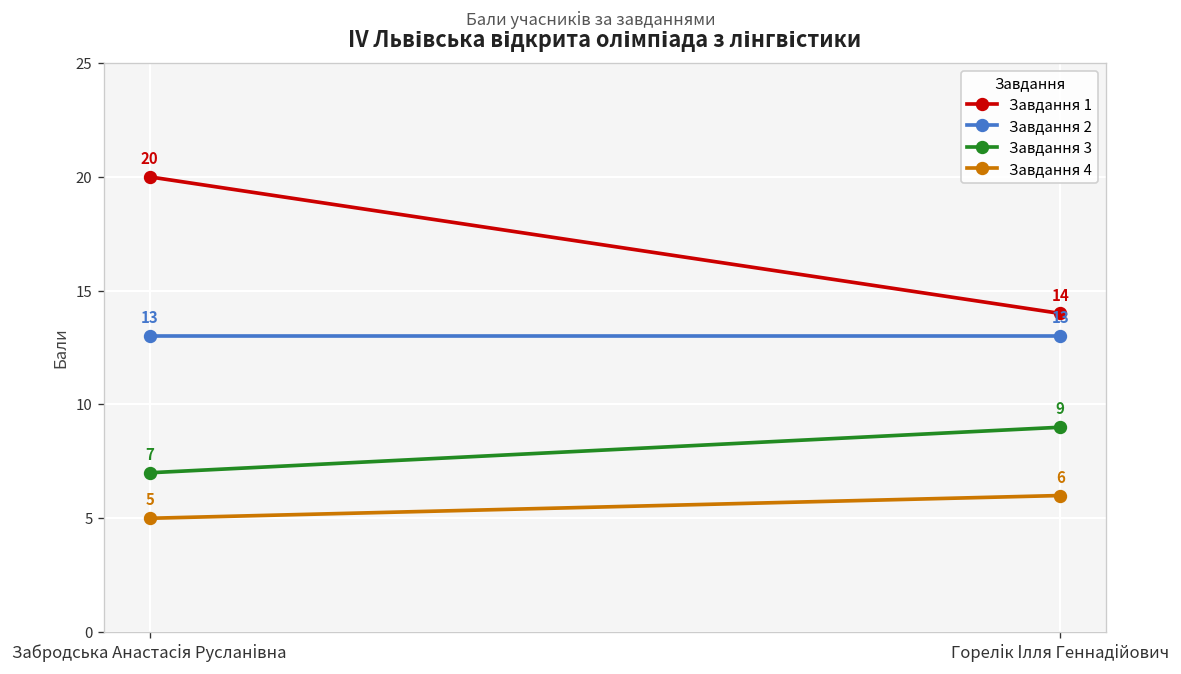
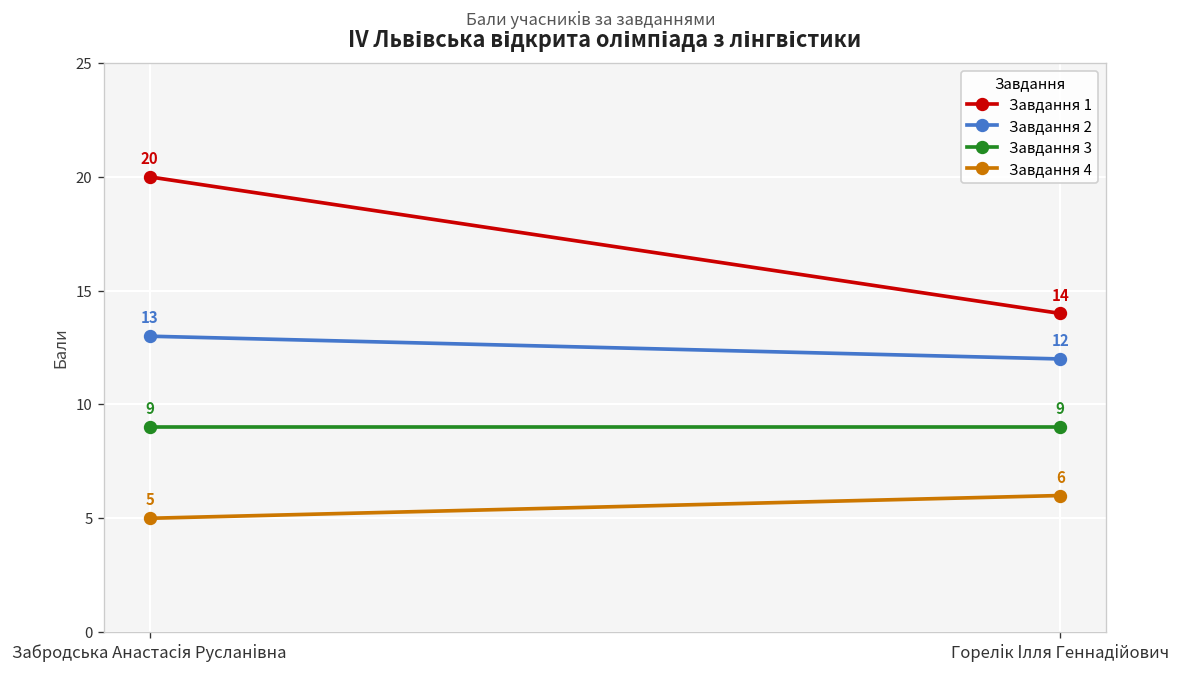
  {
    "Завдання 1": {
      "Забродська Анастасія Русланівна": 20,
      "Горелік Ілля Геннадійович": 14
    },
    "Завдання 2": {
      "Забродська Анастасія Русланівна": 13,
-     "Горелік Ілля Геннадійович": 13
+     "Горелік Ілля Геннадійович": 12
    },
    "Завдання 3": {
-     "Забродська Анастасія Русланівна": 7,
+     "Забродська Анастасія Русланівна": 9,
      "Горелік Ілля Геннадійович": 9
    },
    "Завдання 4": {
      "Забродська Анастасія Русланівна": 5,
      "Горелік Ілля Геннадійович": 6
    }
  }
